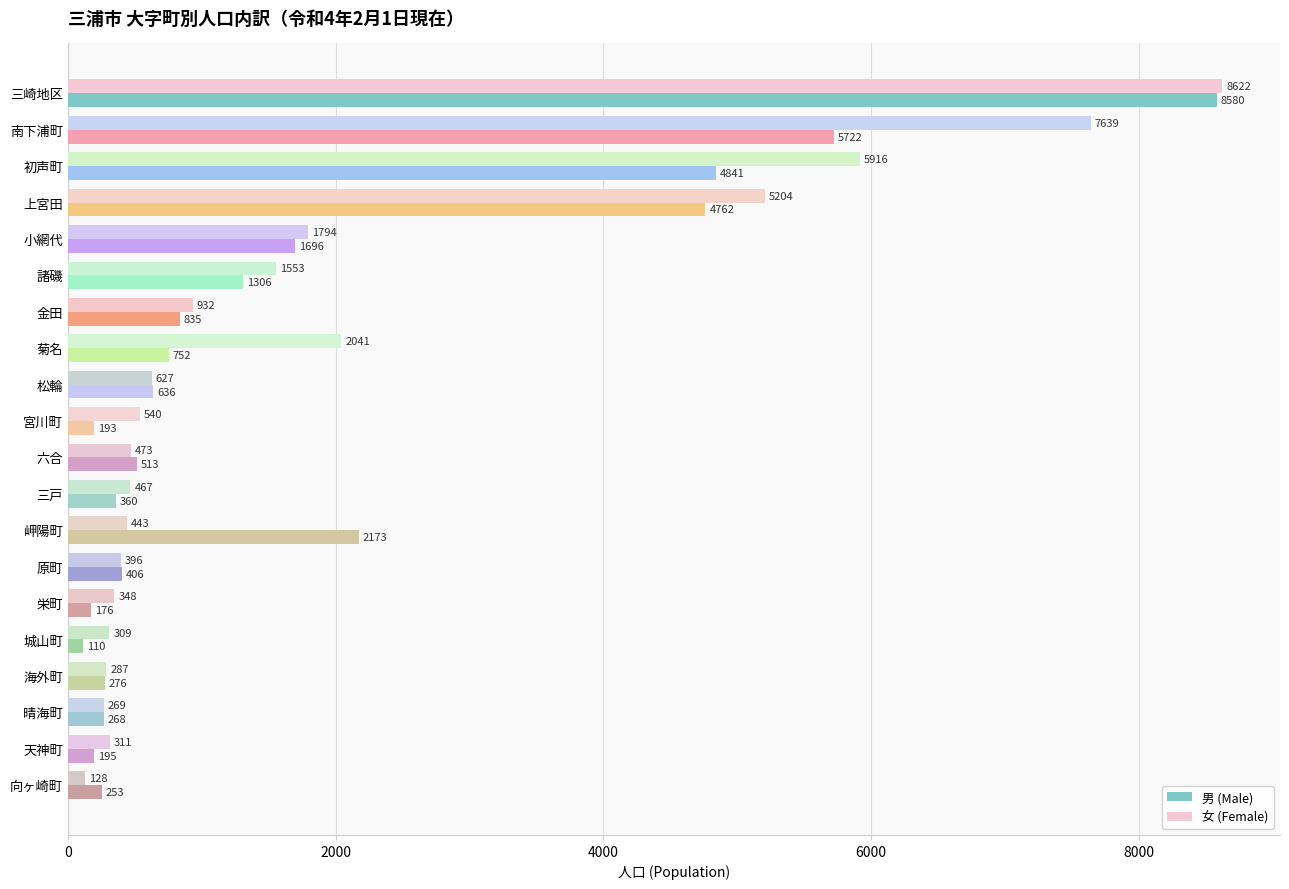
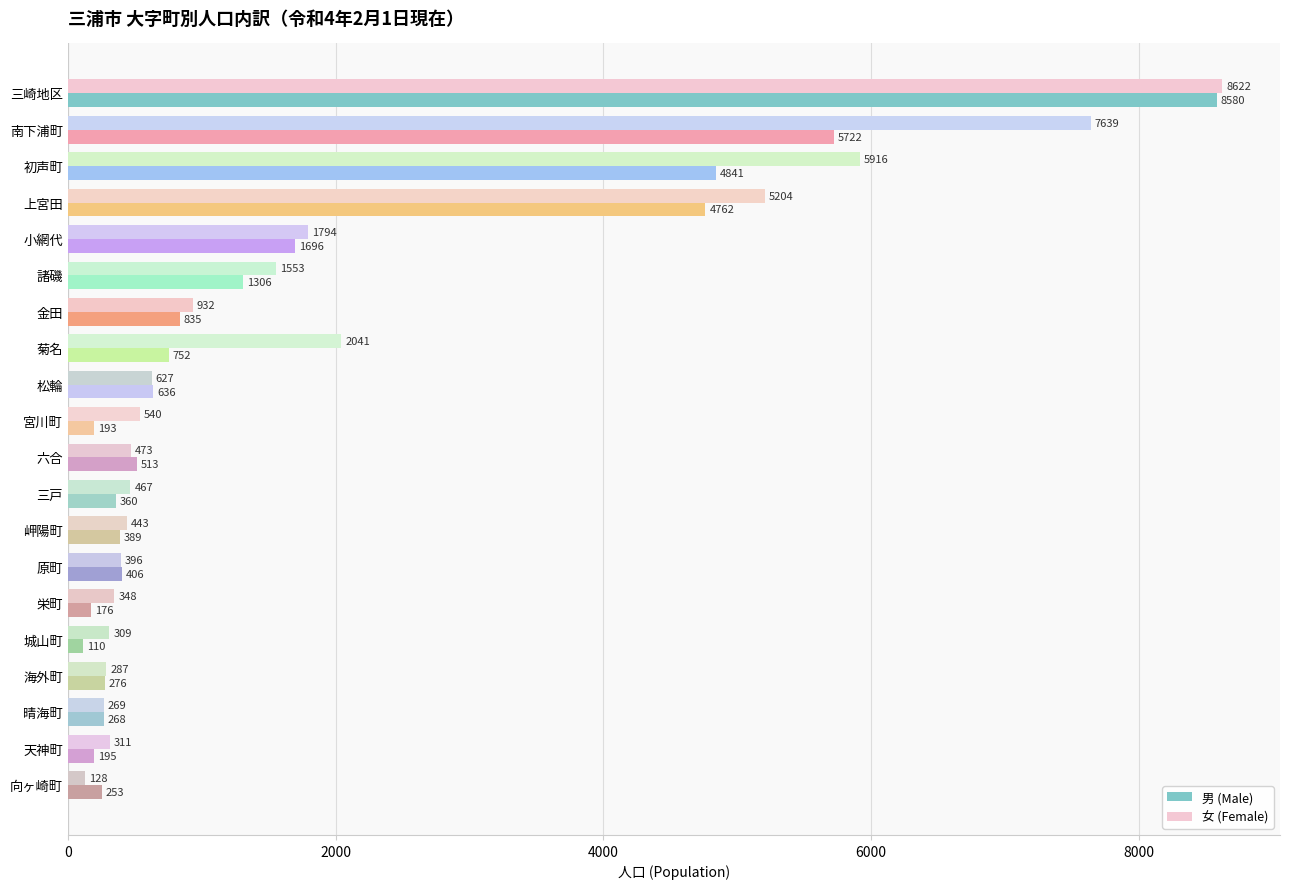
  {
    "男 (Male)": {
      "三崎地区": 8580,
      "南下浦町": 5722,
      "初声町": 4841,
      "上宮田": 4762,
      "小網代": 1696,
      "諸磯": 1306,
      "金田": 835,
      "菊名": 752,
      "松輪": 636,
      "宮川町": 193,
      "六合": 513,
      "三戸": 360,
-     "岬陽町": 2173,
+     "岬陽町": 389,
      "原町": 406,
      "栄町": 176,
      "城山町": 110,
      "海外町": 276,
      "晴海町": 268,
      "天神町": 195,
      "向ヶ崎町": 253
    },
    "女 (Female)": {
      "三崎地区": 8622,
      "南下浦町": 7639,
      "初声町": 5916,
      "上宮田": 5204,
      "小網代": 1794,
      "諸磯": 1553,
      "金田": 932,
      "菊名": 2041,
      "松輪": 627,
      "宮川町": 540,
      "六合": 473,
      "三戸": 467,
      "岬陽町": 443,
      "原町": 396,
      "栄町": 348,
      "城山町": 309,
      "海外町": 287,
      "晴海町": 269,
      "天神町": 311,
      "向ヶ崎町": 128
    }
  }
